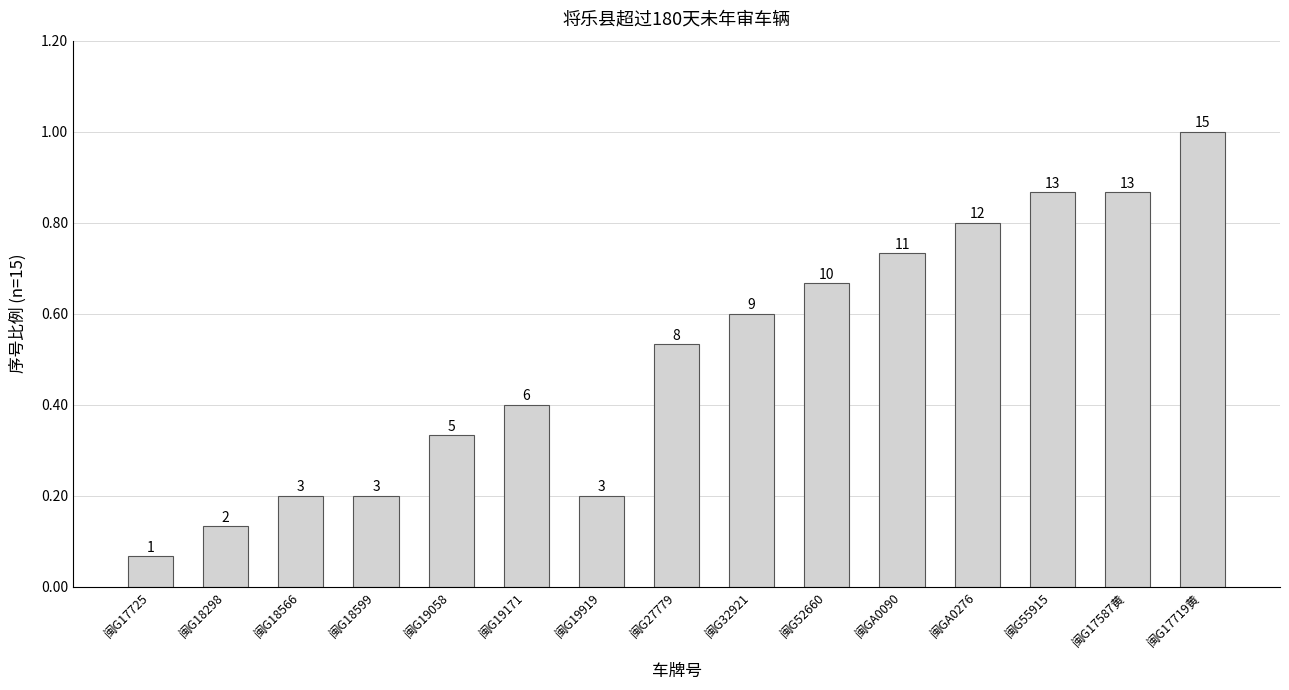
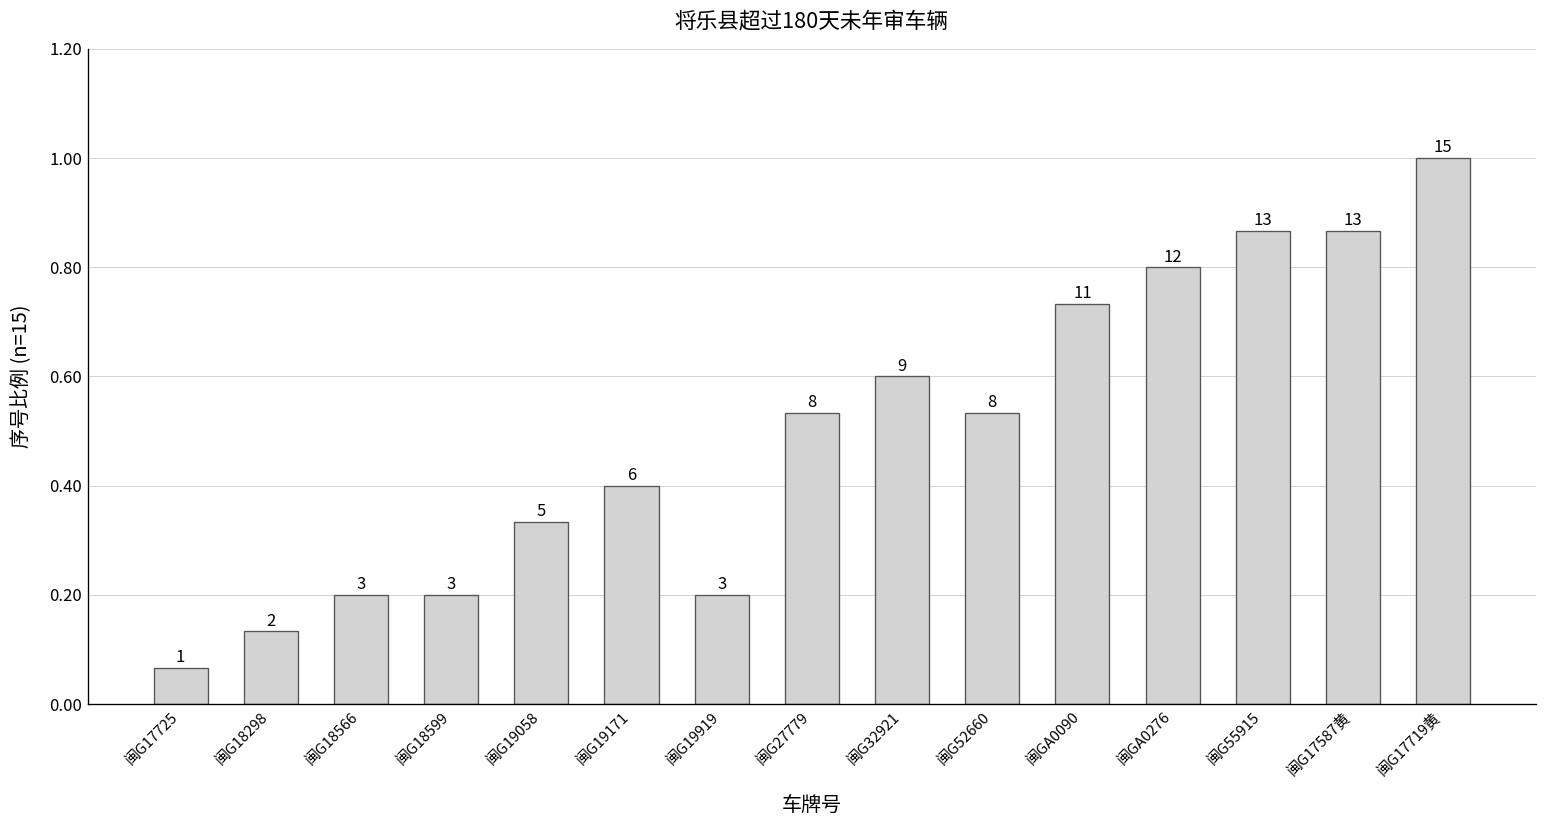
  {
-   "闽G52660": 10
+   "闽G52660": 8
  }
